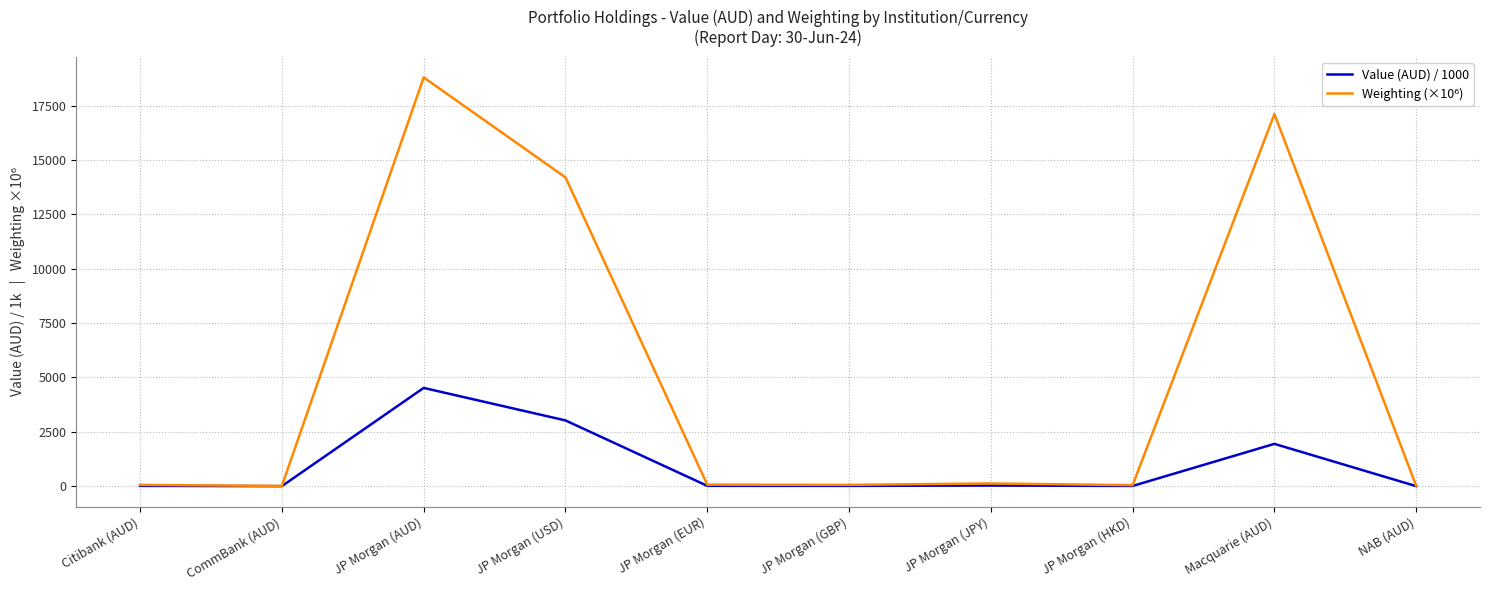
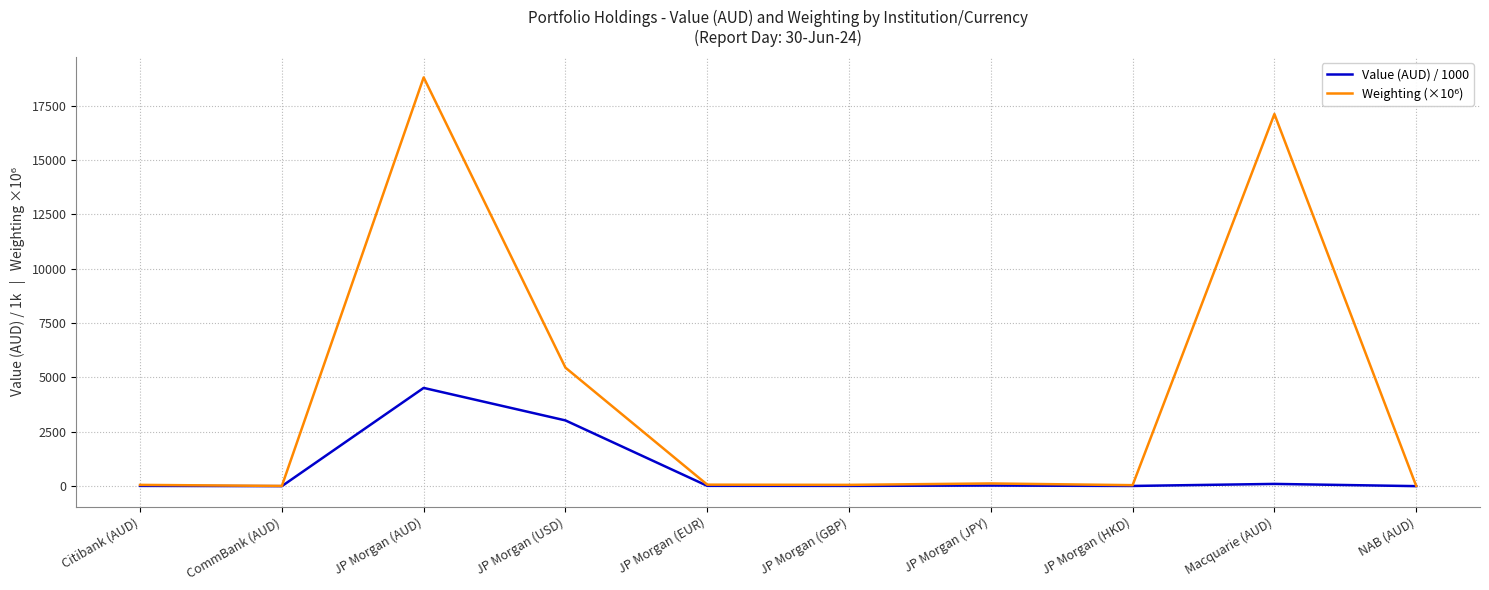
  {
    "Value (AUD) / 1000": {
      "JP Morgan (AUD)": 4500,
      "JP Morgan (USD)": 3000,
-     "Macquarie (AUD)": 1900
+     "Macquarie (AUD)": 100
    },
    "Weighting (×10⁶)": {
      "JP Morgan (AUD)": 18800,
-     "JP Morgan (USD)": 14200,
+     "JP Morgan (USD)": 5500,
      "Macquarie (AUD)": 17100
    }
  }
